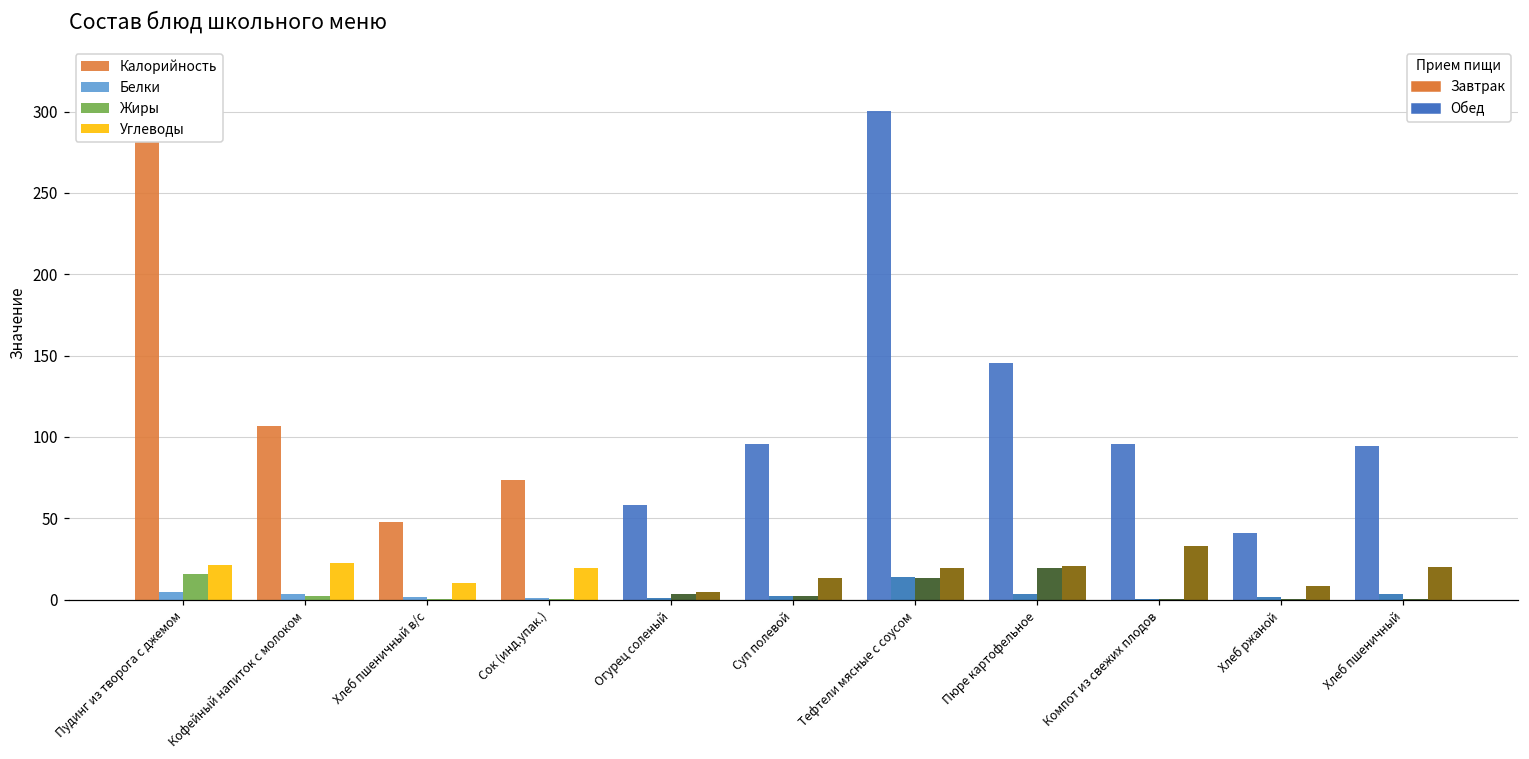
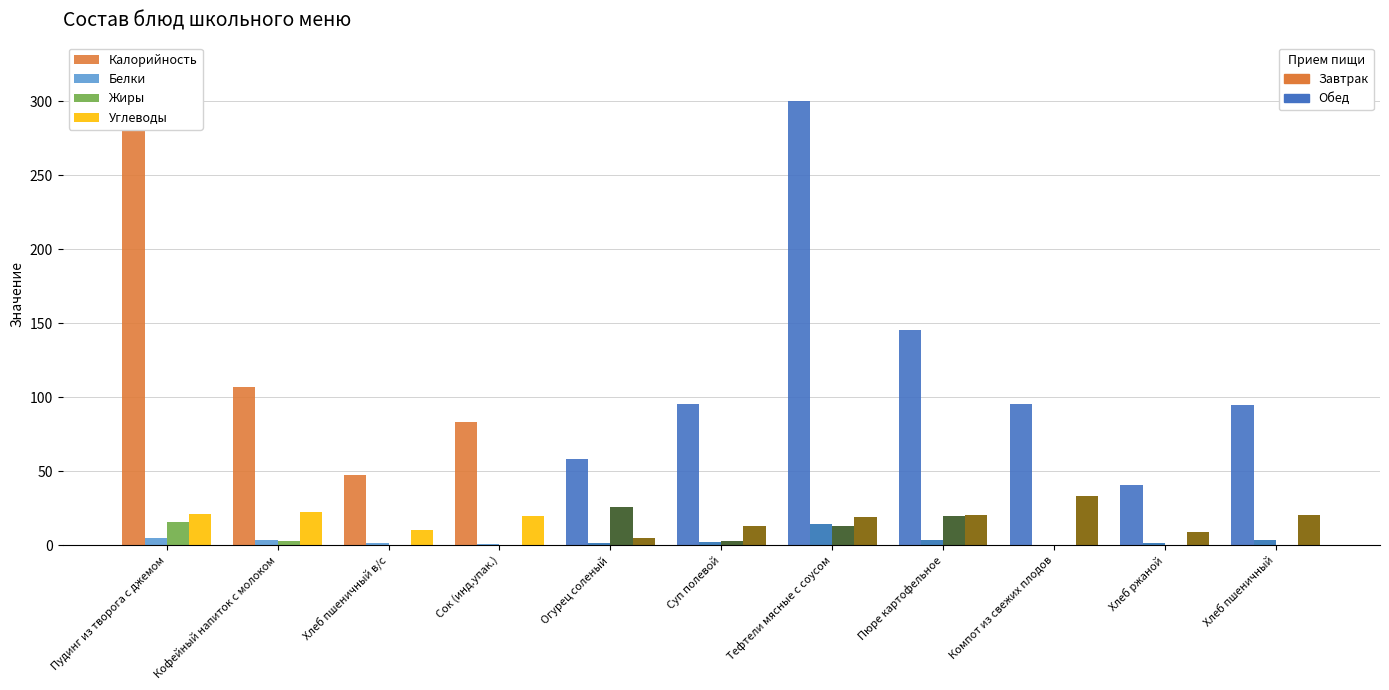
  {
    "Калорийность": {
      "Кофейный напиток с молоком": 107,
      "Хлеб пшеничный в/с": 47,
-     "Сок (инд.упак.)": 73,
+     "Сок (инд.упак.)": 83,
      "Огурец соленый": 58,
      "Суп полевой": 96,
      "Тефтели мясные с соусом": 300,
      "Пюре картофельное": 146,
      "Компот из свежих плодов": 96,
      "Хлеб ржаной": 41,
      "Хлеб пшеничный": 95
    },
    "Белки": {
      "Пудинг из творога с джемом": 5,
      "Кофейный напиток с молоком": 3,
      "Суп полевой": 2,
      "Тефтели мясные с соусом": 14,
      "Пюре картофельное": 3,
      "Хлеб пшеничный": 3
    },
    "Жиры": {
      "Пудинг из творога с джемом": 15,
      "Кофейный напиток с молоком": 2,
-     "Огурец соленый": 4,
+     "Огурец соленый": 26,
      "Суп полевой": 2,
      "Тефтели мясные с соусом": 13,
      "Пюре картофельное": 20
    },
    "Углеводы": {
      "Пудинг из творога с джемом": 21,
      "Кофейный напиток с молоком": 22,
      "Хлеб пшеничный в/с": 10,
      "Сок (инд.упак.)": 20,
      "Огурец соленый": 5,
      "Суп полевой": 13,
      "Тефтели мясные с соусом": 19,
      "Пюре картофельное": 20,
      "Компот из свежих плодов": 33,
      "Хлеб ржаной": 9,
      "Хлеб пшеничный": 20
    }
  }
